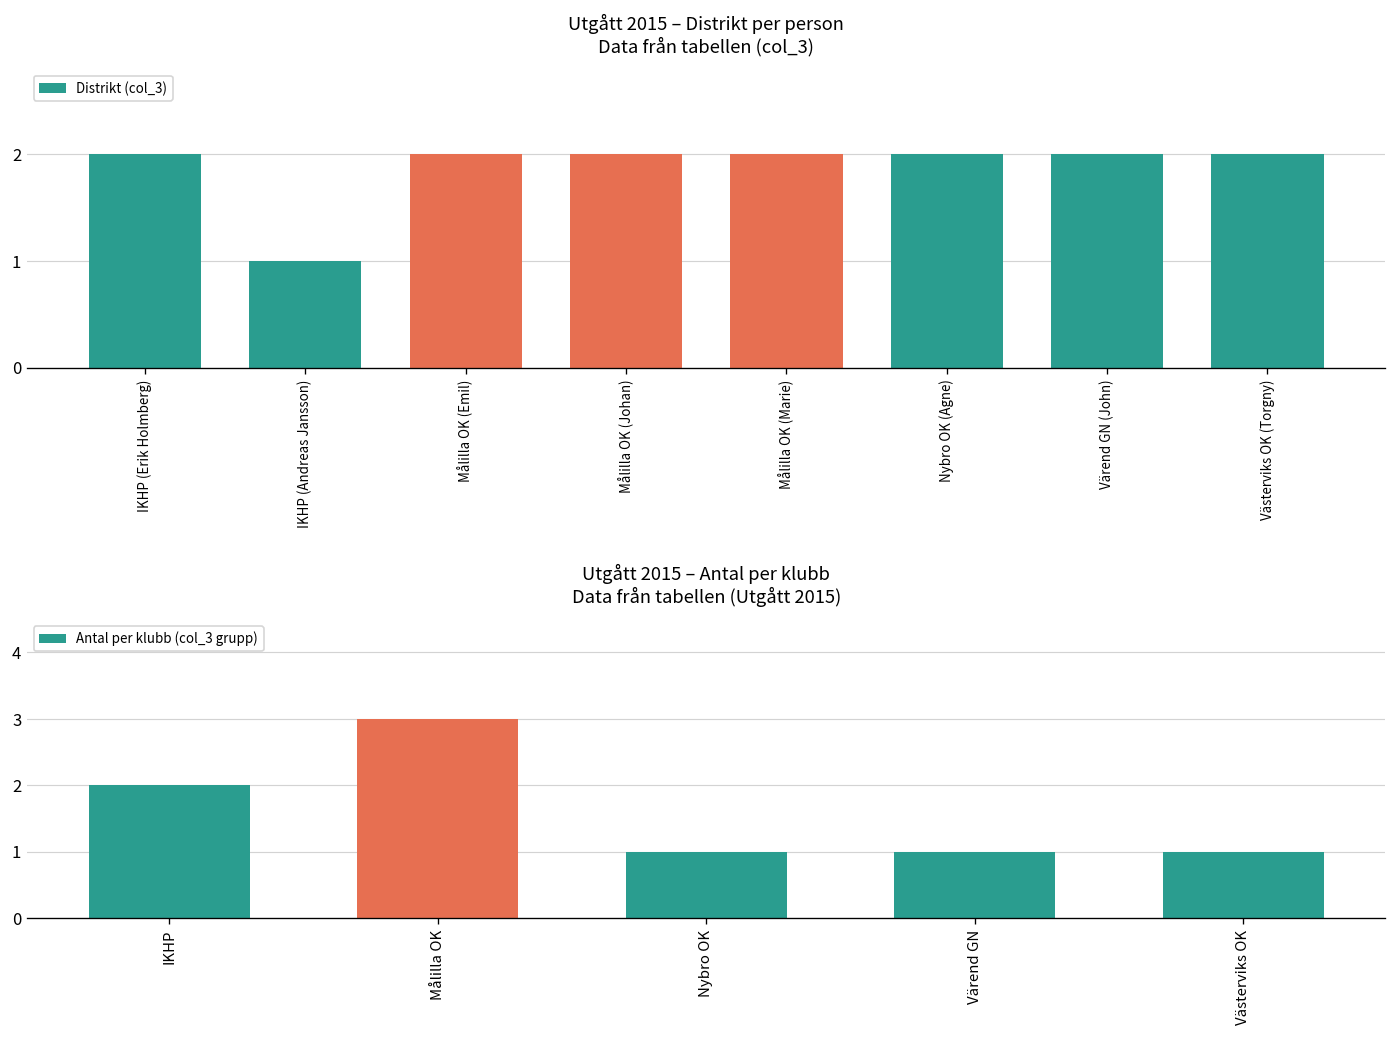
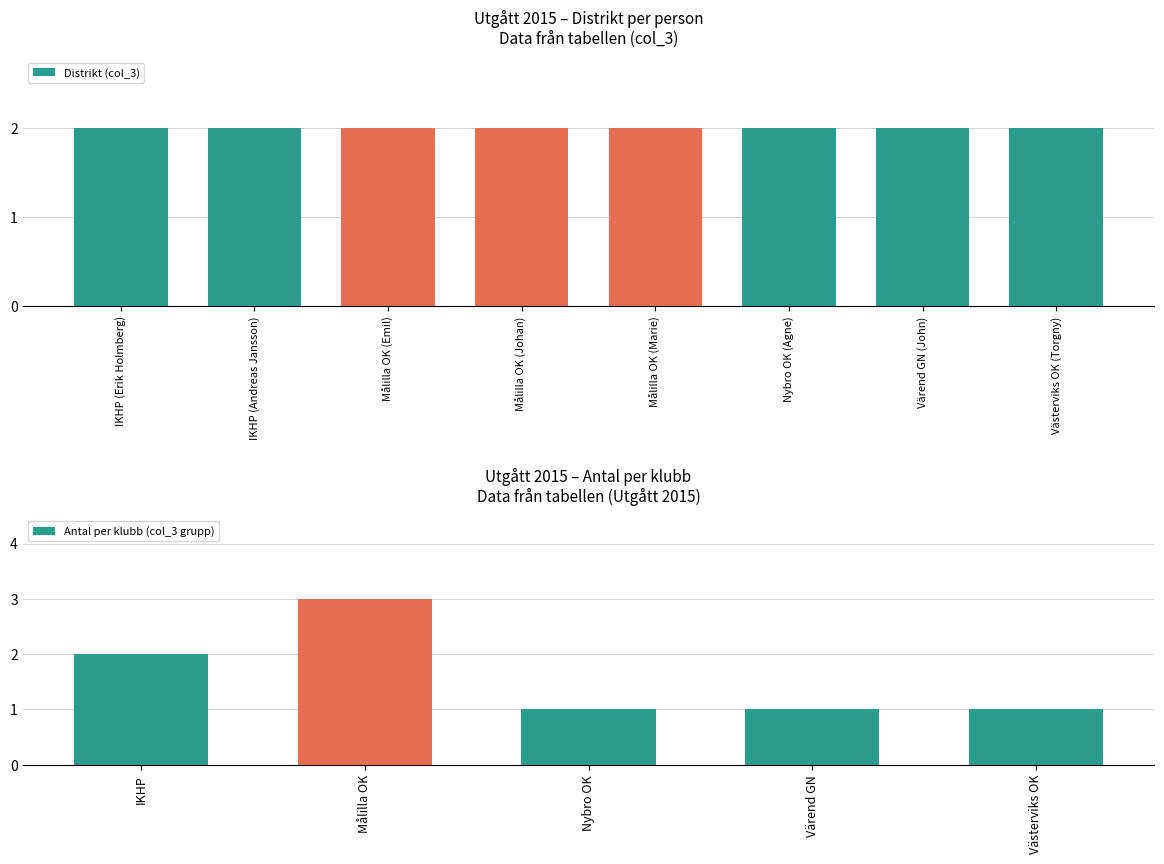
  {
    "Utgått 2015 – Distrikt per person Data från tabellen (col_3)": {
      "IKHP (Erik Holmberg)": 2,
-     "IKHP (Andreas Jansson)": 1,
+     "IKHP (Andreas Jansson)": 2,
      "Målilla OK (Emil)": 2,
      "Målilla OK (Johan)": 2,
      "Målilla OK (Marie)": 2,
      "Nybro OK (Agne)": 2,
      "Värend GN (John)": 2,
      "Västerviks OK (Torgny)": 2
    },
    "Utgått 2015 – Antal per klubb Data från tabellen (Utgått 2015)": {
      "IKHP": 2.0,
      "Målilla OK": 3.0,
      "Nybro OK": 1.0,
      "Värend GN": 1.0,
      "Västerviks OK": 1.0
    }
  }
